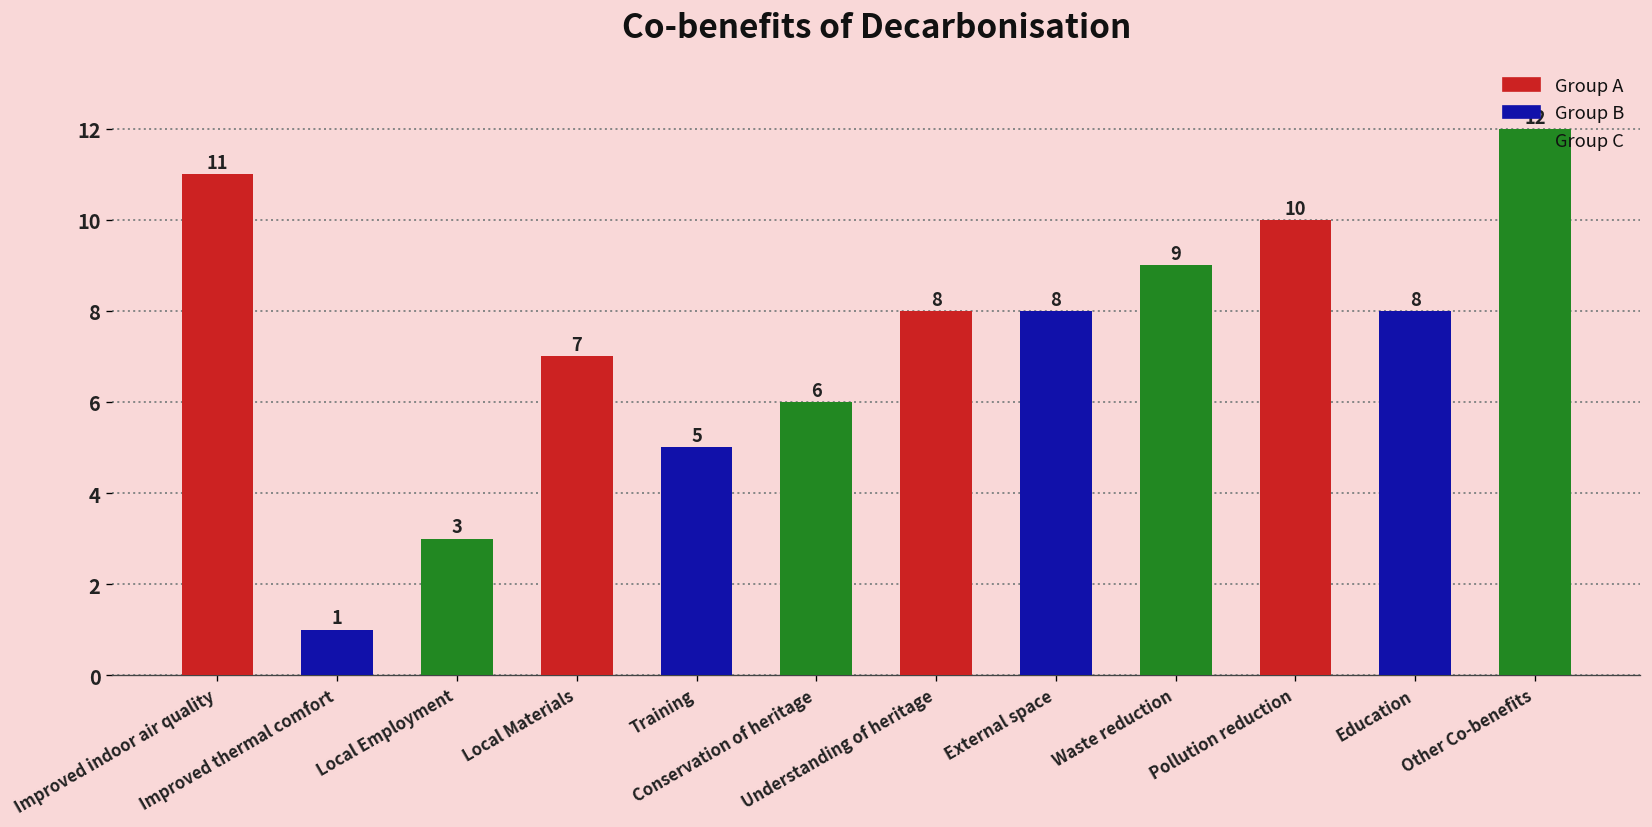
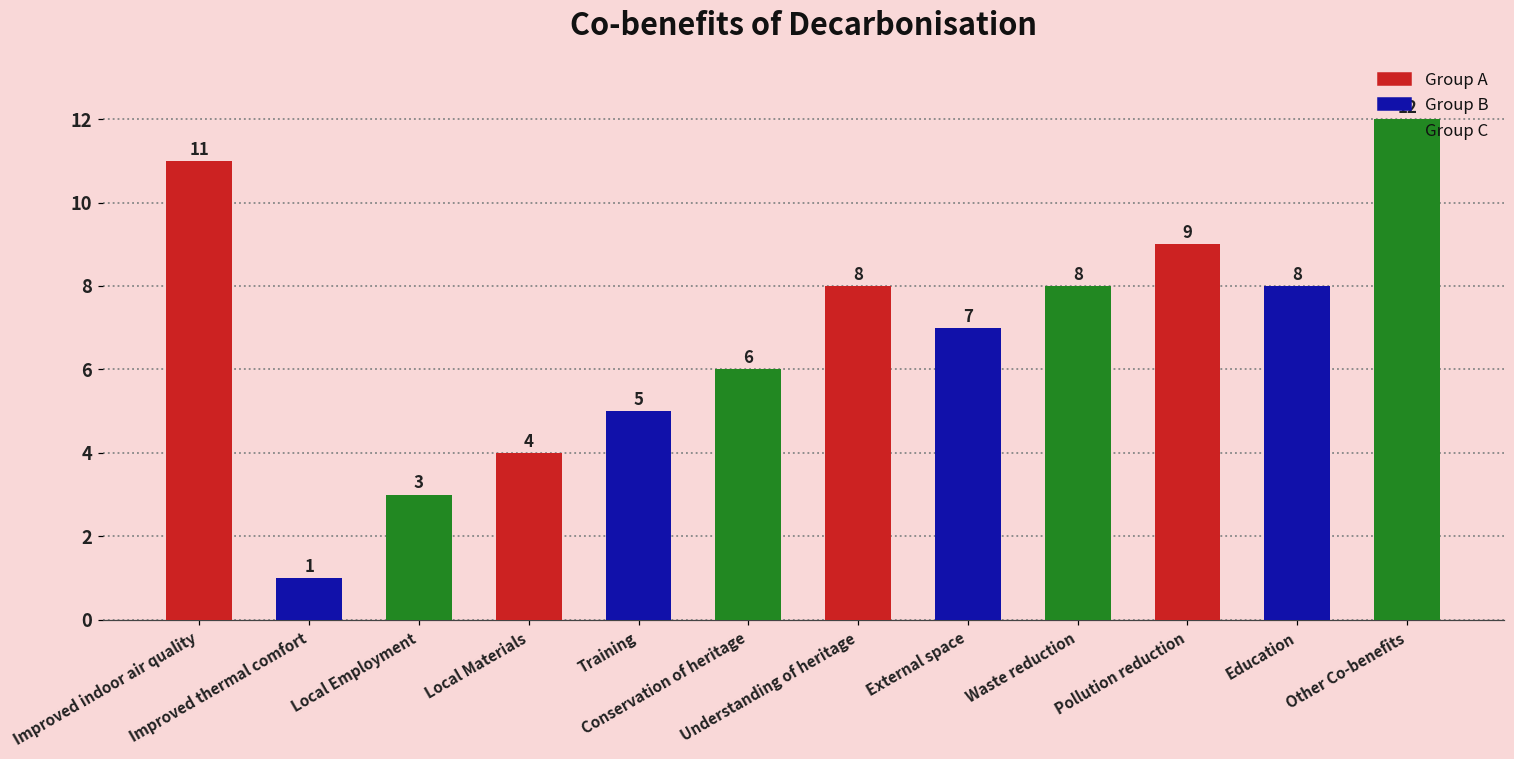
  {
    "Improved indoor air quality": 11,
    "Improved thermal comfort": 1,
    "Local Employment": 3,
-   "Local Materials": 7,
+   "Local Materials": 4,
    "Training": 5,
    "Conservation of heritage": 6,
    "Understanding of heritage": 8,
-   "External space": 8,
-   "Waste reduction": 9,
-   "Pollution reduction": 10,
+   "External space": 7,
+   "Waste reduction": 8,
+   "Pollution reduction": 9,
    "Education": 8,
    "Other Co-benefits": 12
  }
